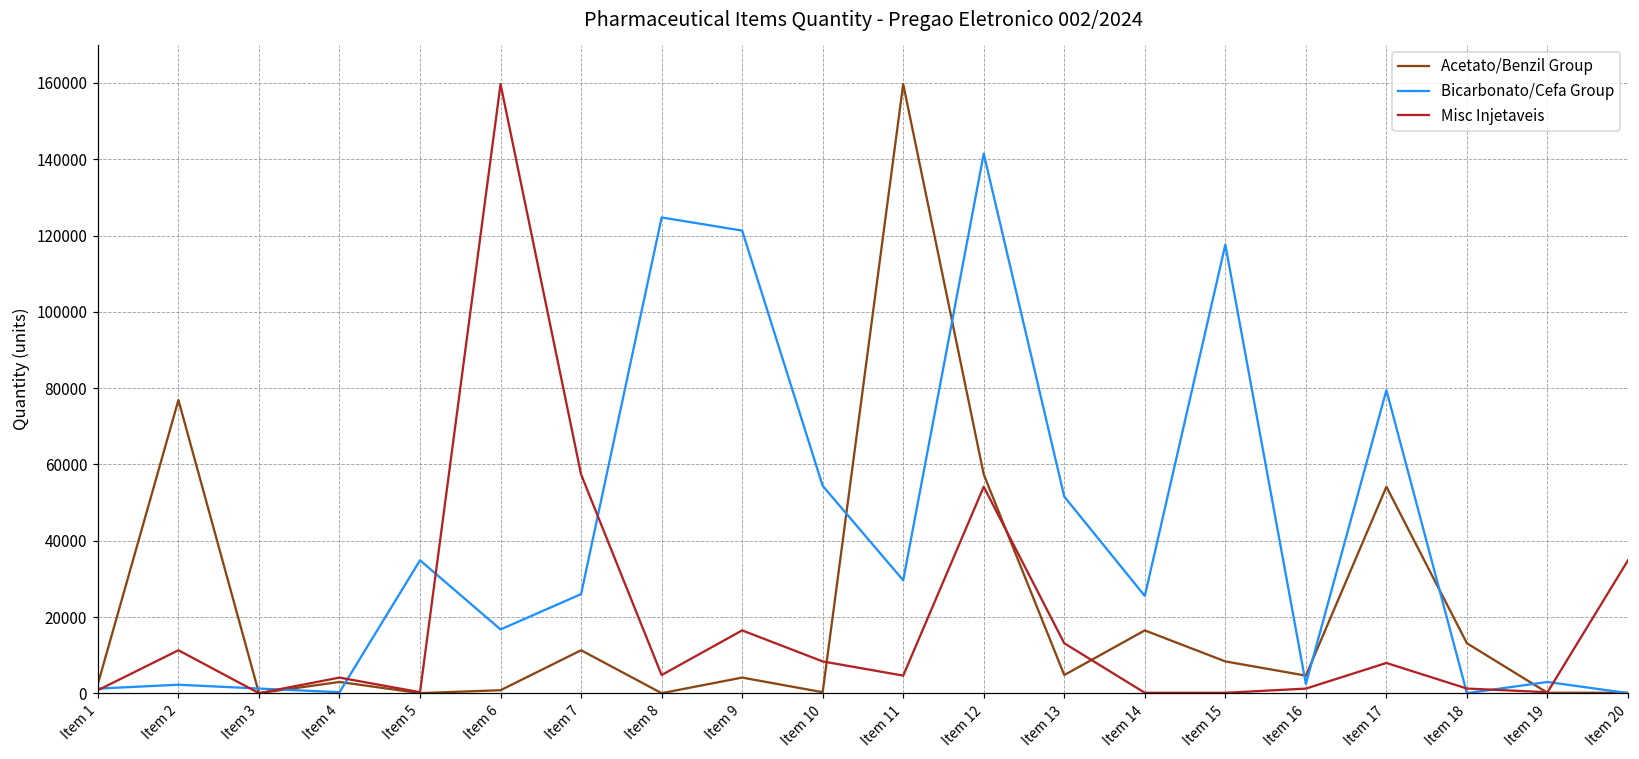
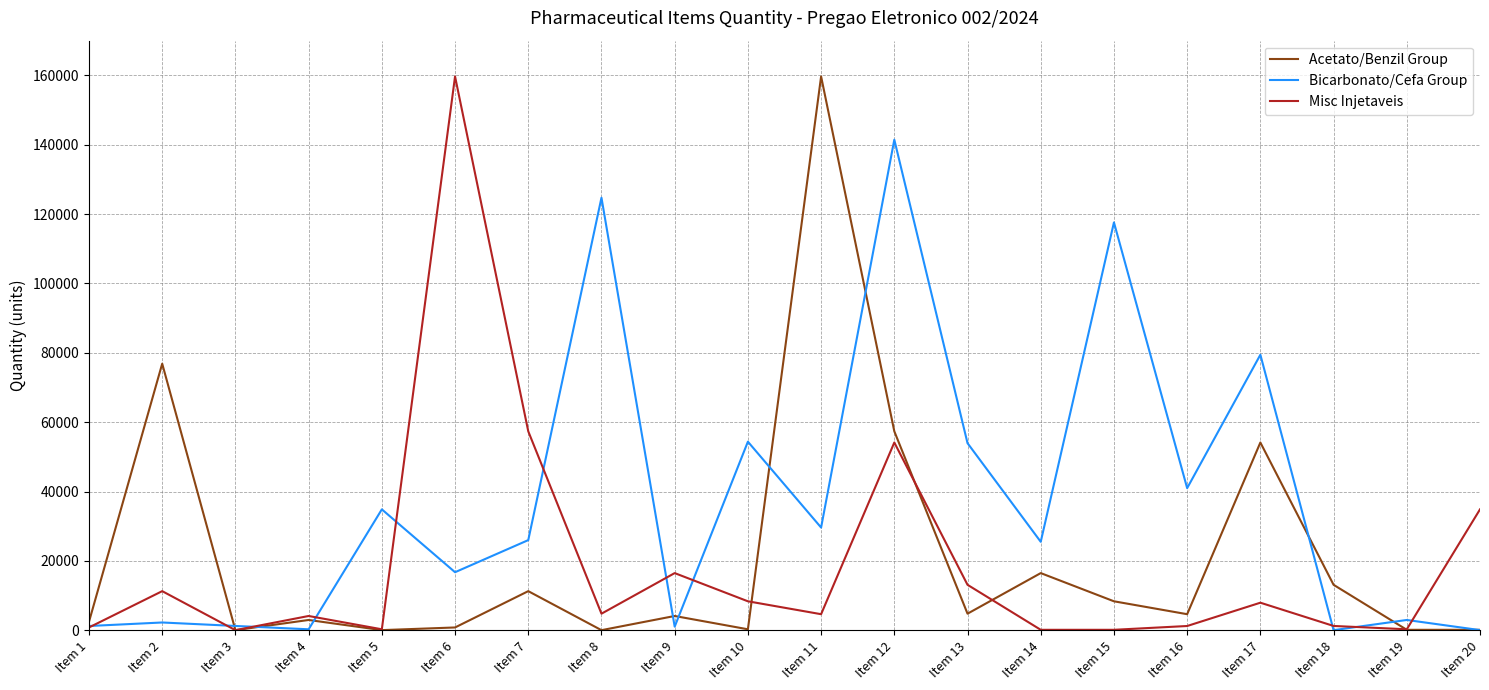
  {
    "Bicarbonato/Cefa Group": {
      "Item 2": 2000,
      "Item 3": 1000,
      "Item 4": 0,
      "Item 5": 35000,
      "Item 6": 17000,
      "Item 7": 26000,
      "Item 8": 125000,
-     "Item 9": 121000,
+     "Item 9": 1000,
      "Item 10": 54000,
      "Item 11": 30000,
      "Item 12": 141000,
-     "Item 13": 52000,
+     "Item 13": 54000,
      "Item 14": 26000,
      "Item 15": 118000,
-     "Item 16": 2000,
+     "Item 16": 41000,
      "Item 17": 79000,
      "Item 18": 0,
      "Item 19": 3000
    }
  }
